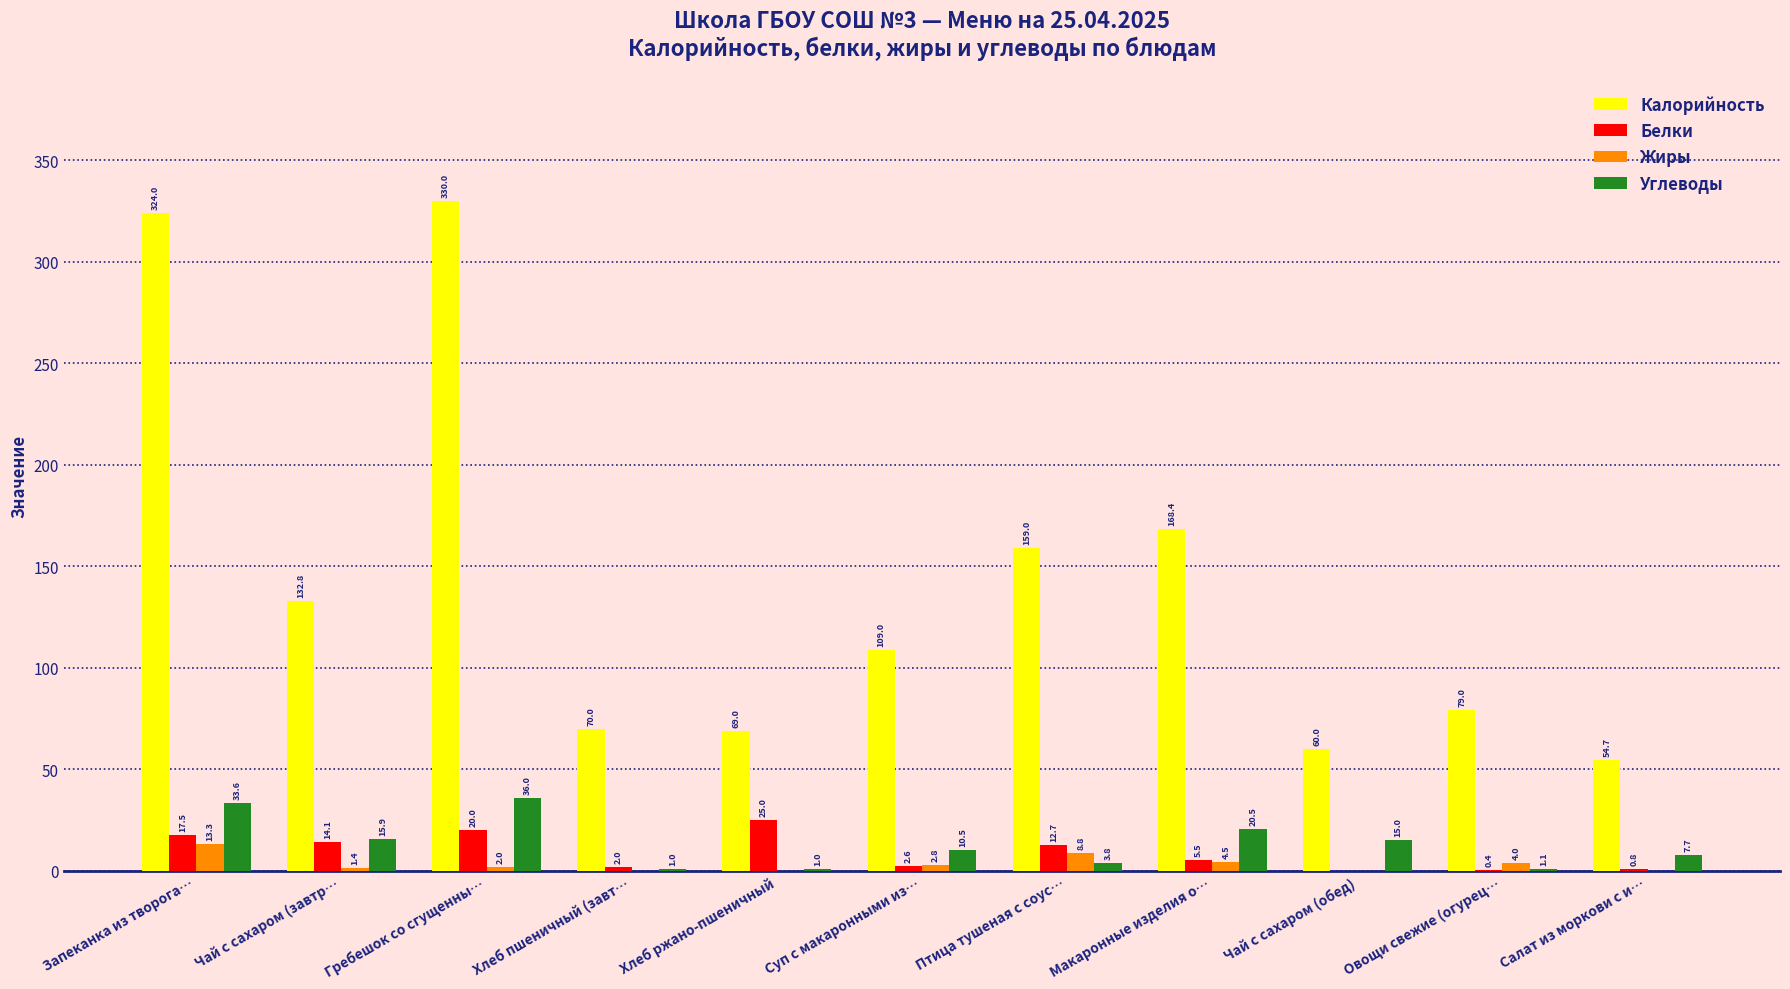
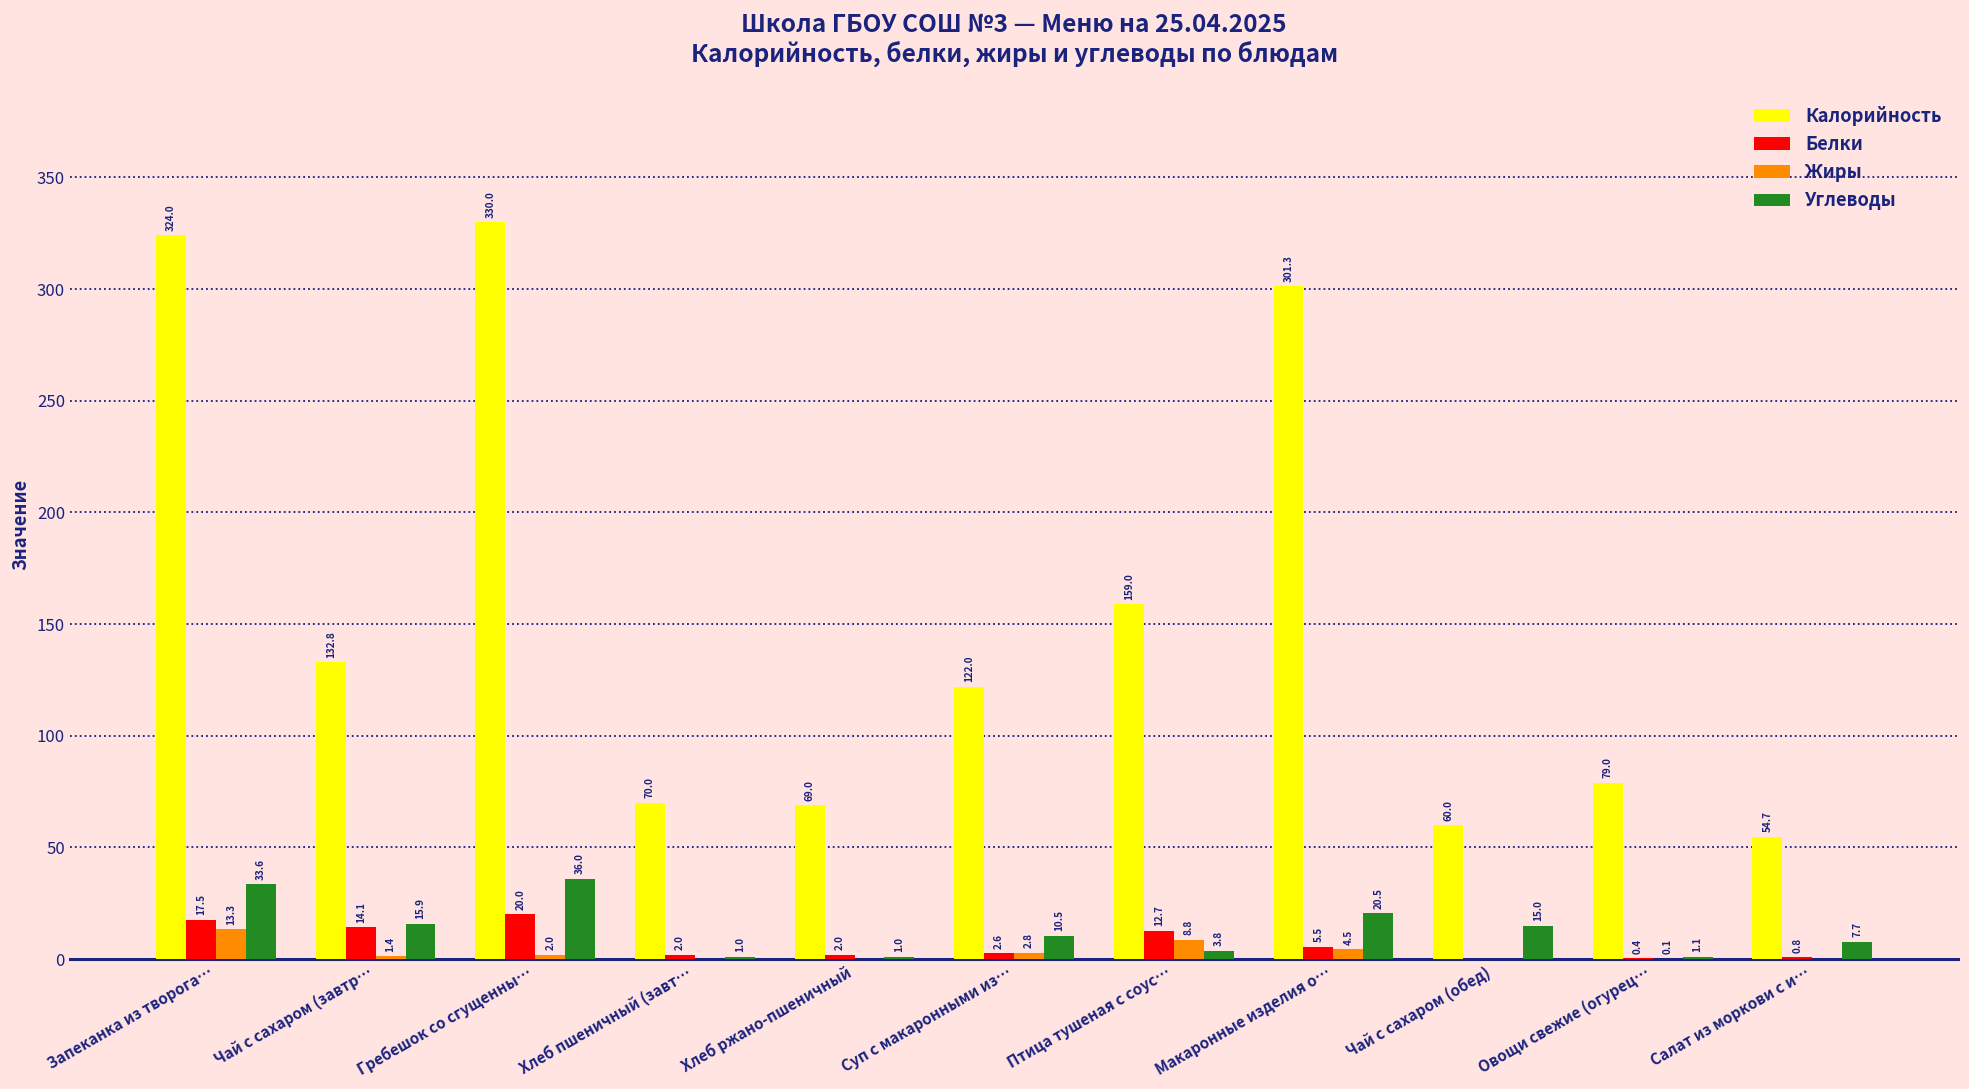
  {
    "Калорийность": {
      "Запеканка из творога…": 324.0,
      "Чай с сахаром (завтр…": 132.8,
      "Гребешок со сгущенны…": 330.0,
      "Хлеб пшеничный (завт…": 70.0,
      "Хлеб ржано-пшеничный": 69.0,
-     "Суп с макаронными из…": 109.0,
+     "Суп с макаронными из…": 122.0,
      "Птица тушеная с соус…": 159.0,
-     "Макаронные изделия о…": 168.4,
+     "Макаронные изделия о…": 301.3,
      "Чай с сахаром (обед)": 60.0,
      "Овощи свежие (огурец…": 79.0,
      "Салат из моркови с и…": 54.7
    },
    "Белки": {
      "Запеканка из творога…": 17.5,
      "Чай с сахаром (завтр…": 14.1,
      "Гребешок со сгущенны…": 20.0,
      "Хлеб пшеничный (завт…": 2.0,
-     "Хлеб ржано-пшеничный": 25.0,
+     "Хлеб ржано-пшеничный": 2.0,
      "Суп с макаронными из…": 2.6,
      "Птица тушеная с соус…": 12.7,
      "Макаронные изделия о…": 5.5,
      "Овощи свежие (огурец…": 0.4,
      "Салат из моркови с и…": 0.8
    },
    "Жиры": {
      "Запеканка из творога…": 13.3,
      "Чай с сахаром (завтр…": 1.4,
      "Гребешок со сгущенны…": 2.0,
      "Суп с макаронными из…": 2.8,
      "Птица тушеная с соус…": 8.8,
      "Макаронные изделия о…": 4.5,
-     "Овощи свежие (огурец…": 4.0
+     "Овощи свежие (огурец…": 0.1
    },
    "Углеводы": {
      "Запеканка из творога…": 33.6,
      "Чай с сахаром (завтр…": 15.9,
      "Гребешок со сгущенны…": 36.0,
      "Хлеб пшеничный (завт…": 1.0,
      "Хлеб ржано-пшеничный": 1.0,
      "Суп с макаронными из…": 10.5,
      "Птица тушеная с соус…": 3.8,
      "Макаронные изделия о…": 20.5,
      "Чай с сахаром (обед)": 15.0,
      "Овощи свежие (огурец…": 1.1,
      "Салат из моркови с и…": 7.7
    }
  }
